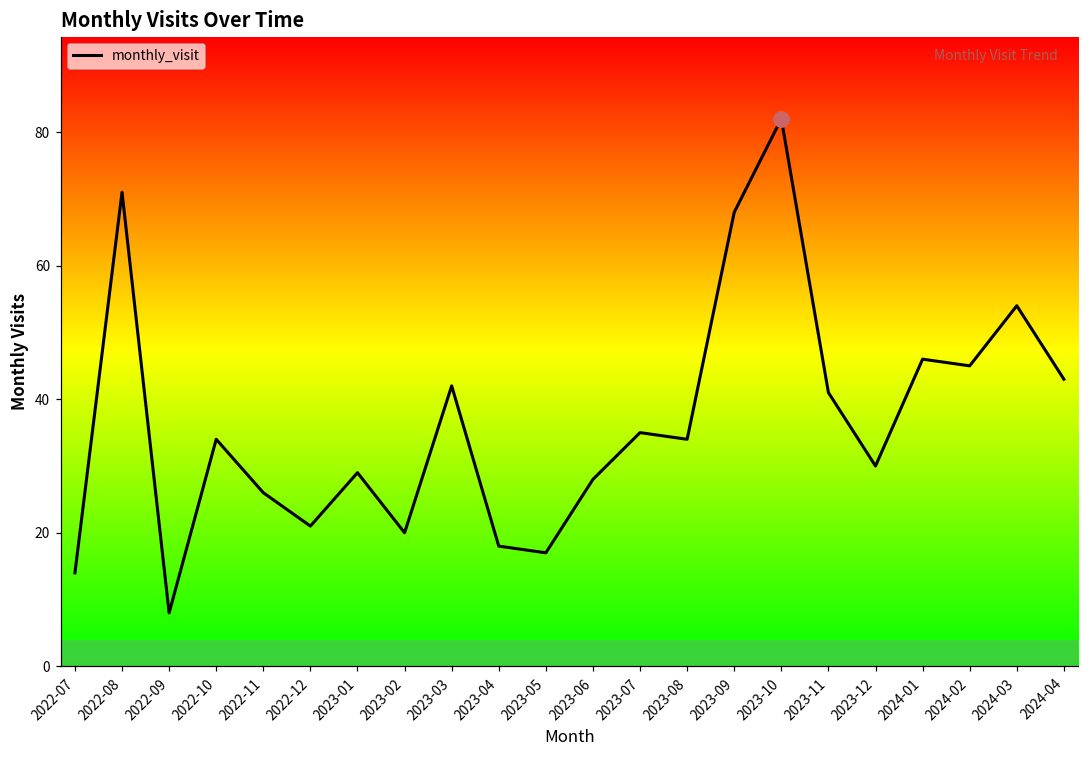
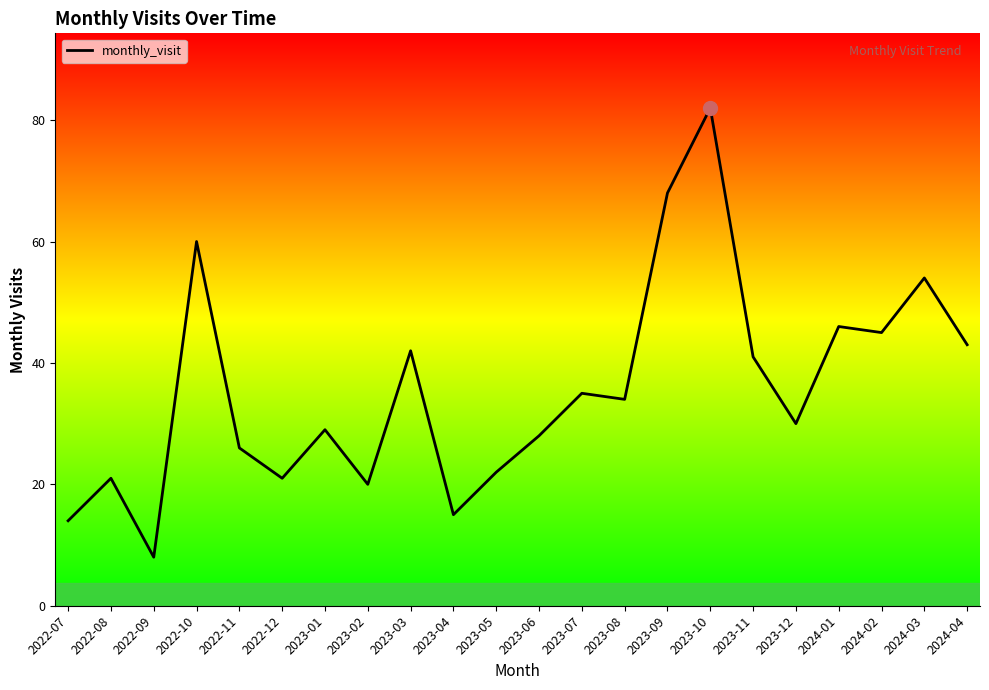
  {
    "monthly_visit": {
      "2022-07": 14,
-     "2022-08": 71,
+     "2022-08": 21,
      "2022-09": 8,
-     "2022-10": 34,
+     "2022-10": 60,
      "2022-11": 26,
      "2022-12": 21,
      "2023-01": 29,
      "2023-02": 20,
      "2023-03": 42,
-     "2023-04": 18,
-     "2023-05": 17,
+     "2023-04": 15,
+     "2023-05": 22,
      "2023-06": 28,
      "2023-07": 35,
      "2023-08": 34,
      "2023-09": 68,
      "2023-11": 41,
      "2023-12": 30,
      "2024-01": 46,
      "2024-02": 45,
      "2024-03": 54,
      "2024-04": 43
    }
  }
